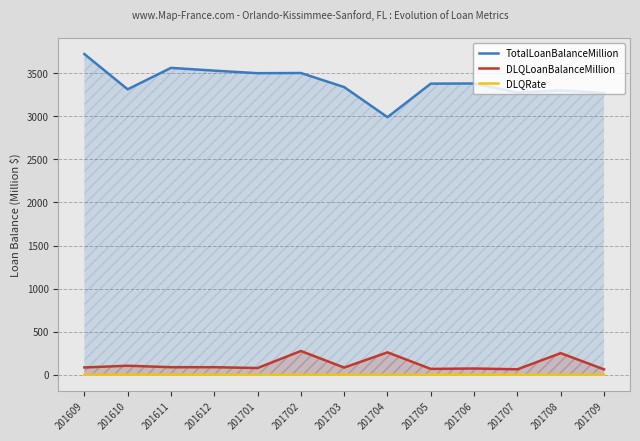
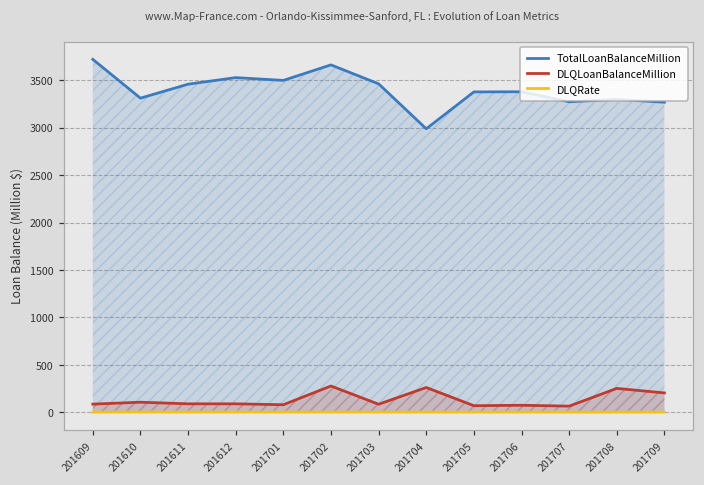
  {
    "TotalLoanBalanceMillion": {
      "201609": 3700,
      "201610": 3300,
-     "201611": 3600,
+     "201611": 3500,
      "201612": 3500,
      "201701": 3500,
-     "201702": 3500,
-     "201703": 3300,
+     "201702": 3700,
+     "201703": 3500,
      "201704": 3000,
      "201705": 3400
    },
    "DLQLoanBalanceMillion": {
      "201609": 100,
      "201610": 100,
      "201611": 100,
      "201612": 100,
      "201701": 100,
      "201702": 300,
      "201703": 100,
      "201704": 300,
      "201705": 100,
      "201706": 100,
      "201707": 100,
      "201708": 300,
-     "201709": 100
+     "201709": 200
    },
    "DLQRate": {
      "201609": 0,
      "201610": 0,
      "201611": 0,
      "201612": 0,
      "201701": 0,
      "201702": 0,
      "201703": 0,
      "201704": 0,
      "201705": 0,
      "201706": 0,
      "201707": 0,
      "201708": 0,
      "201709": 0
    }
  }
